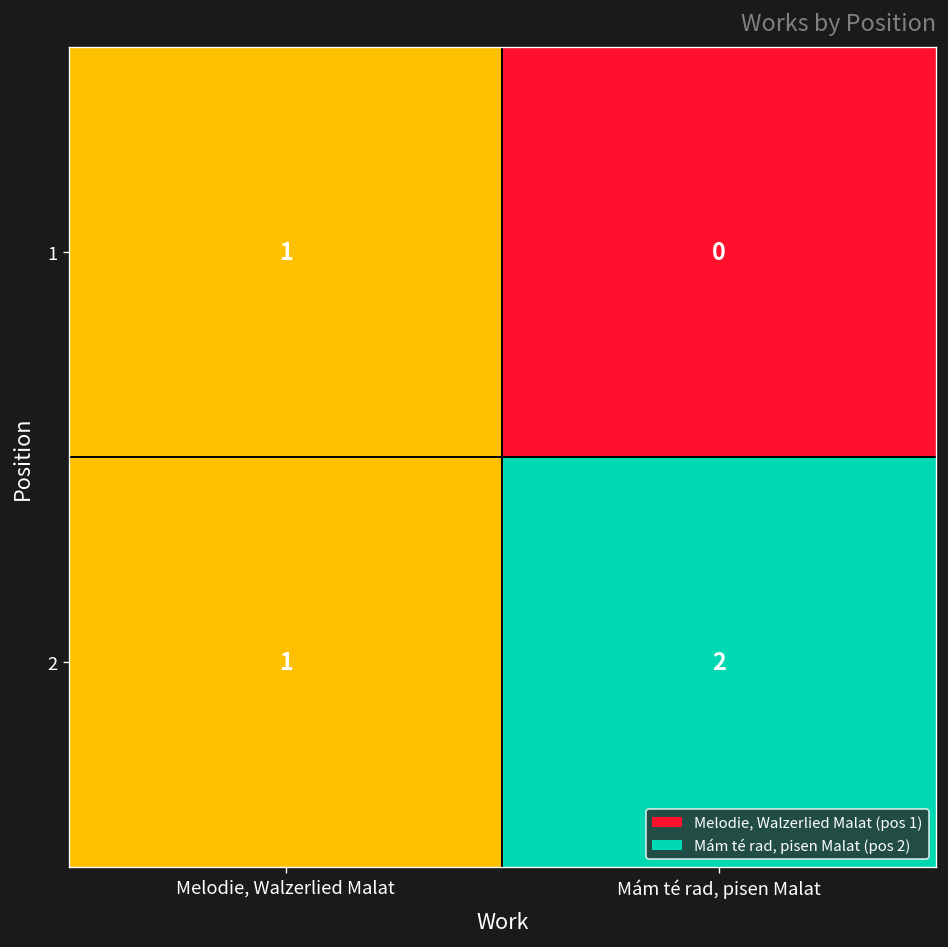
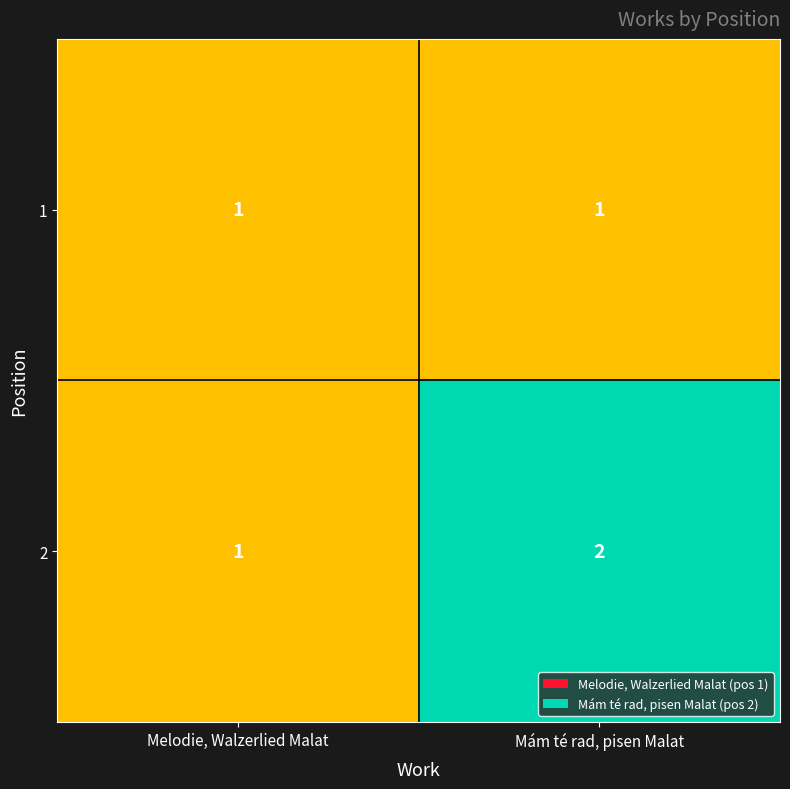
  {
    "1": {
      "Melodie, Walzerlied Malat": 1,
-     "Mám té rad, pisen Malat": 0
+     "Mám té rad, pisen Malat": 1
    },
    "2": {
      "Melodie, Walzerlied Malat": 1,
      "Mám té rad, pisen Malat": 2
    }
  }
